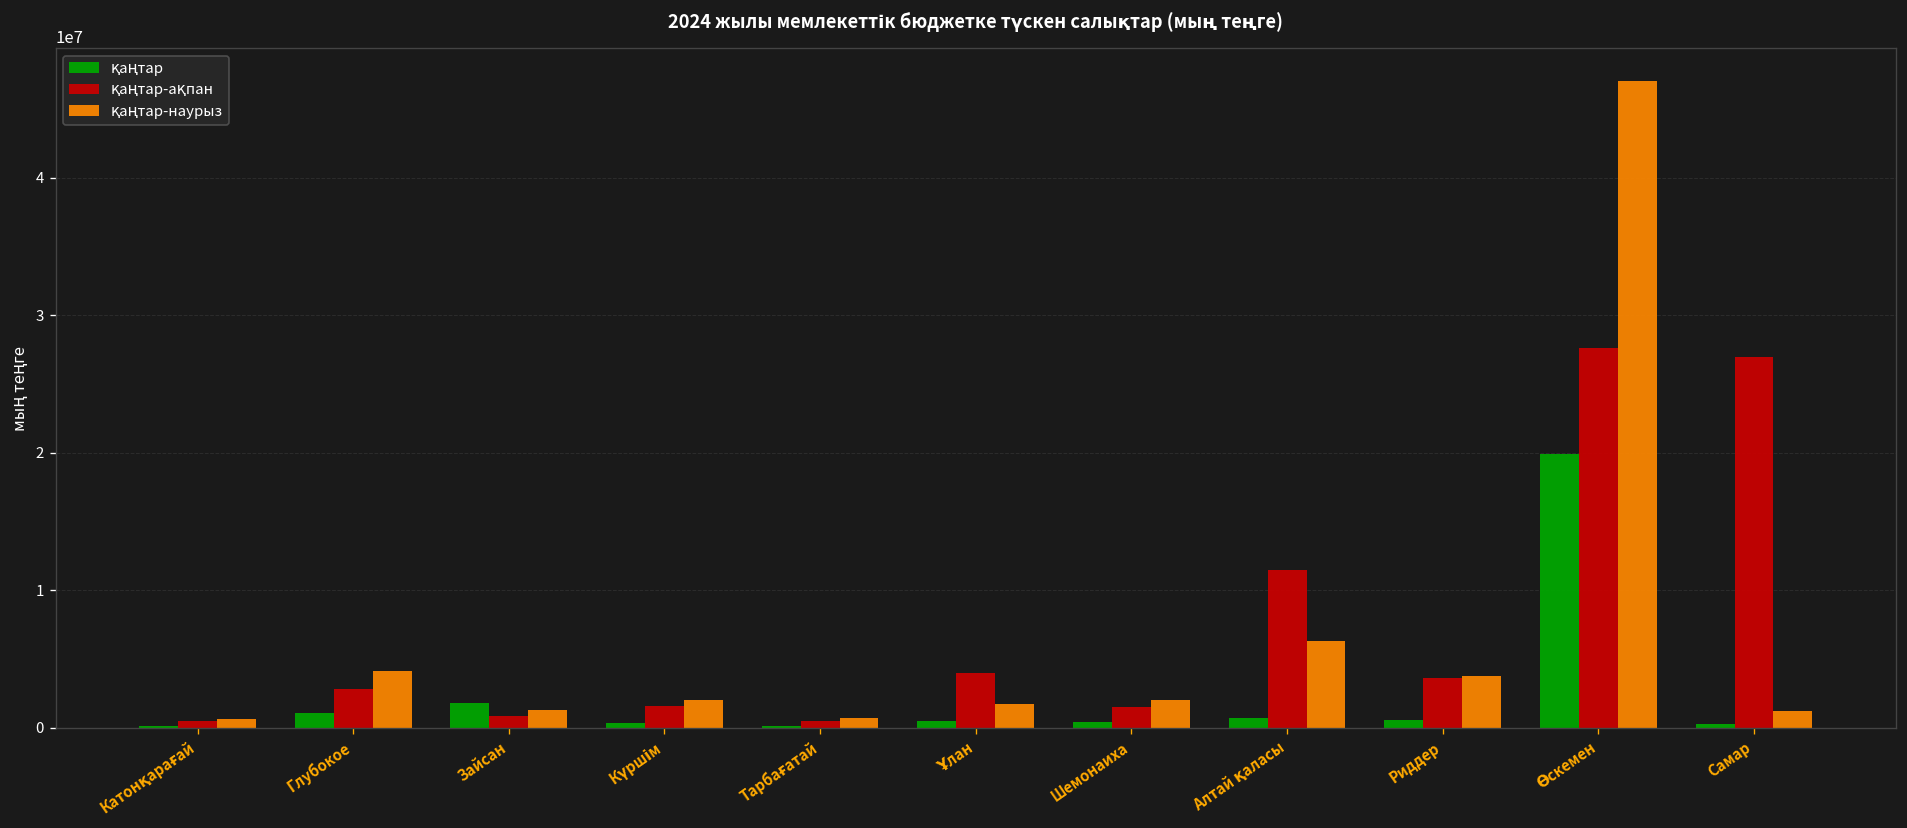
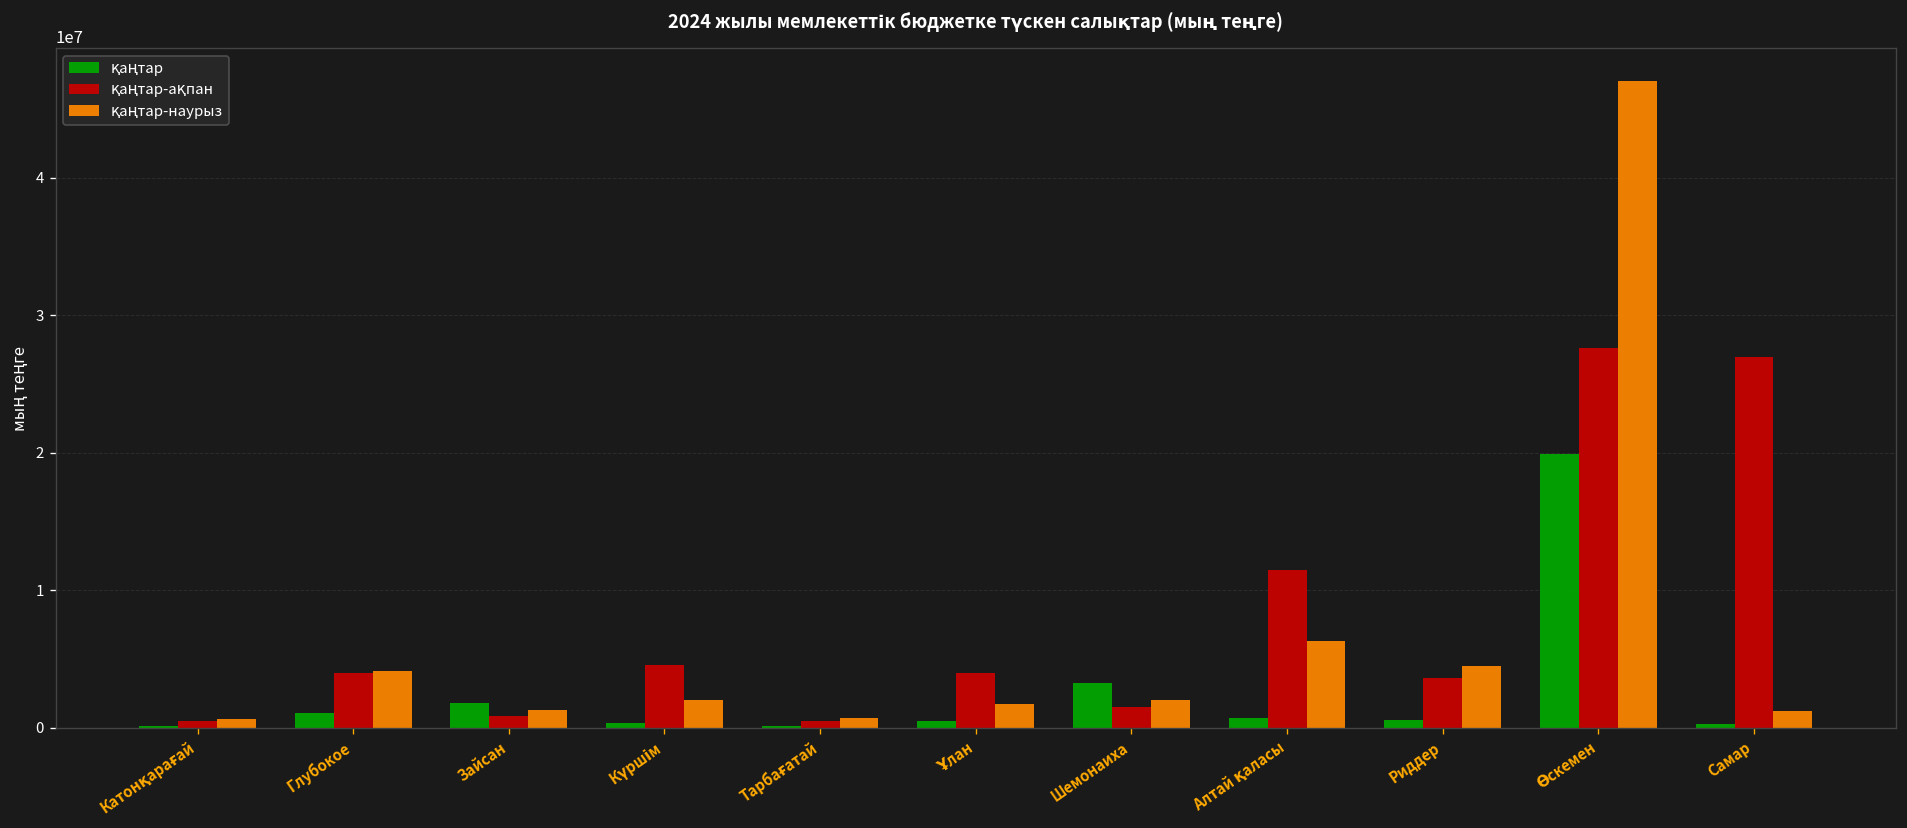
  {
    "қаңтар": {
      "Глубокое": 1100000,
      "Зайсан": 1800000,
      "Күршім": 400000,
      "Ұлан": 500000,
-     "Шемонаиха": 400000,
+     "Шемонаиха": 3300000,
      "Алтай қаласы": 700000,
      "Риддер": 600000,
      "Өскемен": 20000000,
      "Самар": 300000
    },
    "қаңтар-ақпан": {
      "Катонқарағай": 500000,
-     "Глубокое": 2900000,
+     "Глубокое": 4000000,
      "Зайсан": 800000,
-     "Күршім": 1600000,
+     "Күршім": 4600000,
      "Тарбағатай": 500000,
      "Ұлан": 4000000,
      "Шемонаиха": 1500000,
      "Алтай қаласы": 11500000,
      "Риддер": 3600000,
      "Өскемен": 27600000,
      "Самар": 27000000
    },
    "қаңтар-наурыз": {
      "Катонқарағай": 700000,
      "Глубокое": 4100000,
      "Зайсан": 1300000,
      "Күршім": 2000000,
      "Тарбағатай": 700000,
      "Ұлан": 1700000,
      "Шемонаиха": 2000000,
      "Алтай қаласы": 6300000,
-     "Риддер": 3800000,
+     "Риддер": 4500000,
      "Өскемен": 47100000,
      "Самар": 1200000
    }
  }
